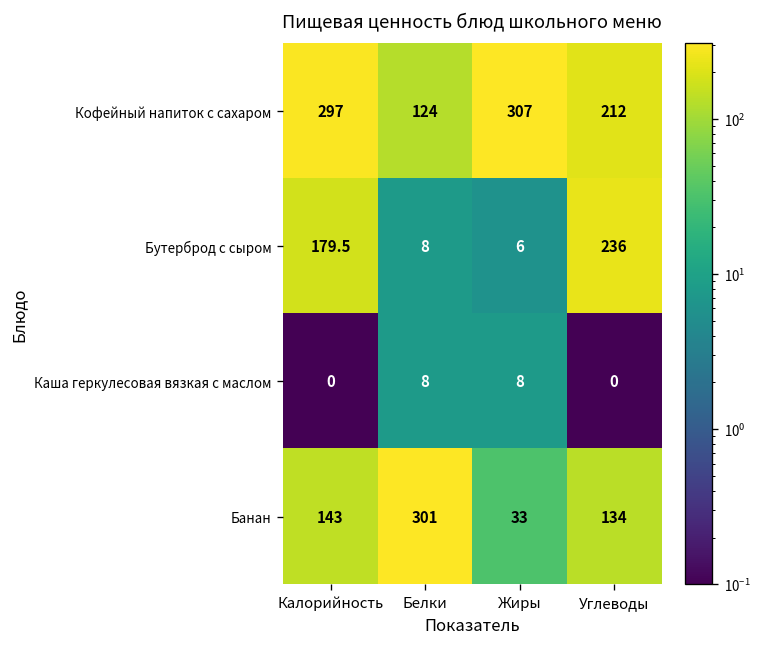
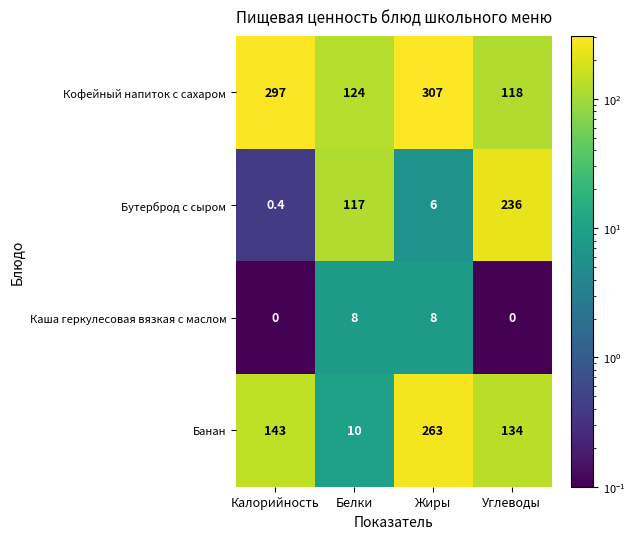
  {
    "Кофейный напиток с сахаром": {
      "Калорийность": 297,
      "Белки": 124,
      "Жиры": 307,
-     "Углеводы": 212
+     "Углеводы": 118
    },
    "Бутерброд с сыром": {
-     "Калорийность": 179.5,
-     "Белки": 8,
+     "Калорийность": 0.4,
+     "Белки": 117,
      "Жиры": 6,
      "Углеводы": 236
    },
    "Каша геркулесовая вязкая с маслом": {
      "Калорийность": 0,
      "Белки": 8,
      "Жиры": 8,
      "Углеводы": 0
    },
    "Банан": {
      "Калорийность": 143,
-     "Белки": 301,
-     "Жиры": 33,
+     "Белки": 10,
+     "Жиры": 263,
      "Углеводы": 134
    }
  }
